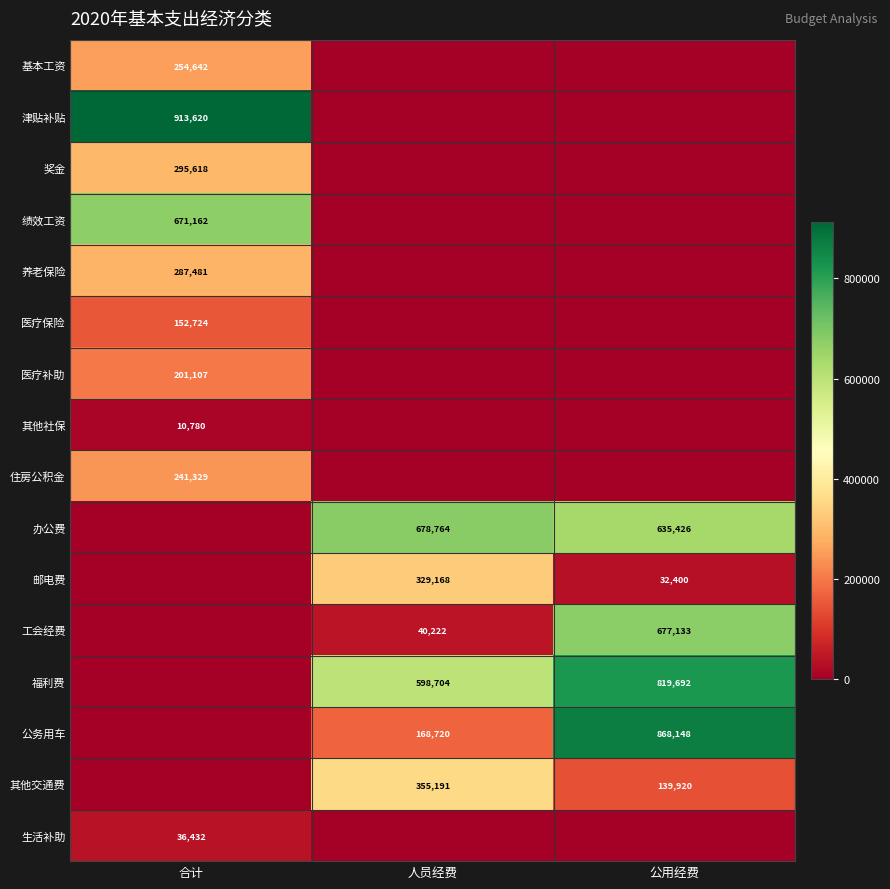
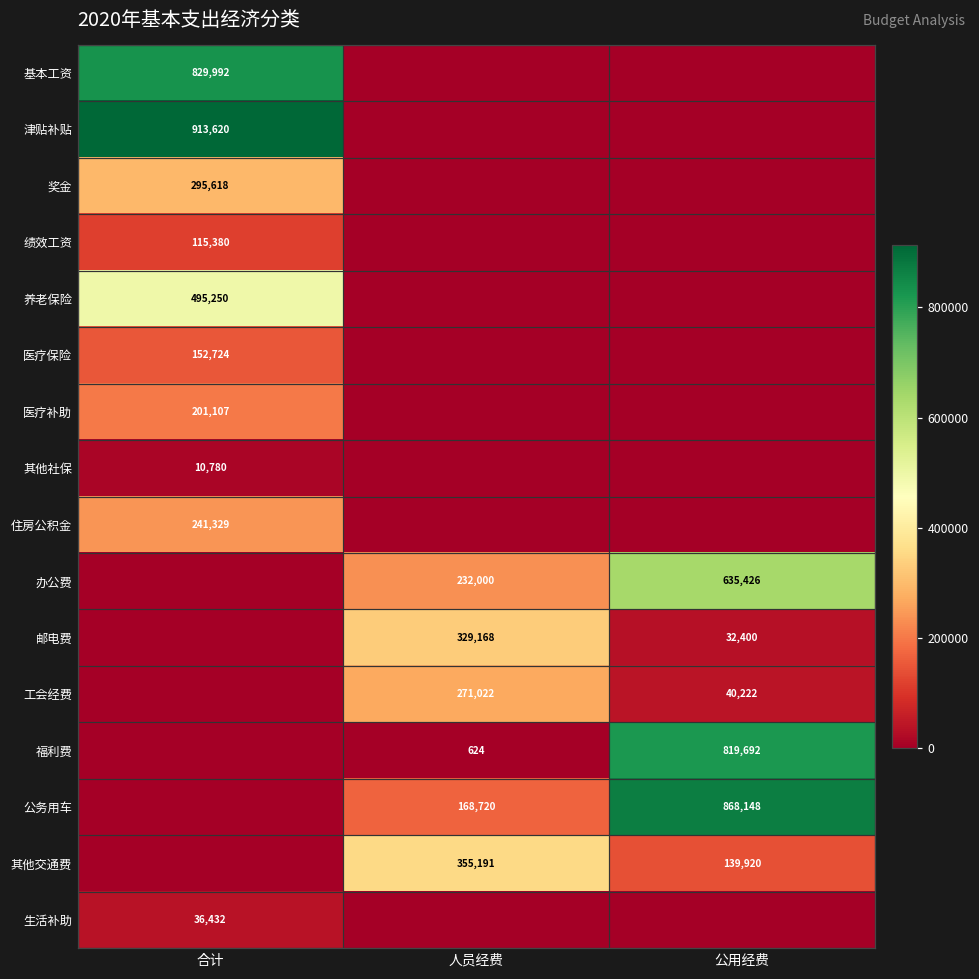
  {
    "基本工资": {
-     "合计": "254,642"
+     "合计": "829,992"
    },
    "津贴补贴": {
      "合计": "913,620"
    },
    "奖金": {
      "合计": "295,618"
    },
    "绩效工资": {
-     "合计": "671,162"
+     "合计": "115,380"
    },
    "养老保险": {
-     "合计": "287,481"
+     "合计": "495,250"
    },
    "医疗保险": {
      "合计": "152,724"
    },
    "医疗补助": {
      "合计": "201,107"
    },
    "其他社保": {
      "合计": "10,780"
    },
    "住房公积金": {
      "合计": "241,329"
    },
    "办公费": {
-     "人员经费": "678,764",
+     "人员经费": "232,000",
      "公用经费": "635,426"
    },
    "邮电费": {
      "人员经费": "329,168",
      "公用经费": "32,400"
    },
    "工会经费": {
-     "人员经费": "40,222",
-     "公用经费": "677,133"
+     "人员经费": "271,022",
+     "公用经费": "40,222"
    },
    "福利费": {
-     "人员经费": "598,704",
+     "人员经费": "624",
      "公用经费": "819,692"
    },
    "公务用车": {
      "人员经费": "168,720",
      "公用经费": "868,148"
    },
    "其他交通费": {
      "人员经费": "355,191",
      "公用经费": "139,920"
    },
    "生活补助": {
      "合计": "36,432"
    }
  }
